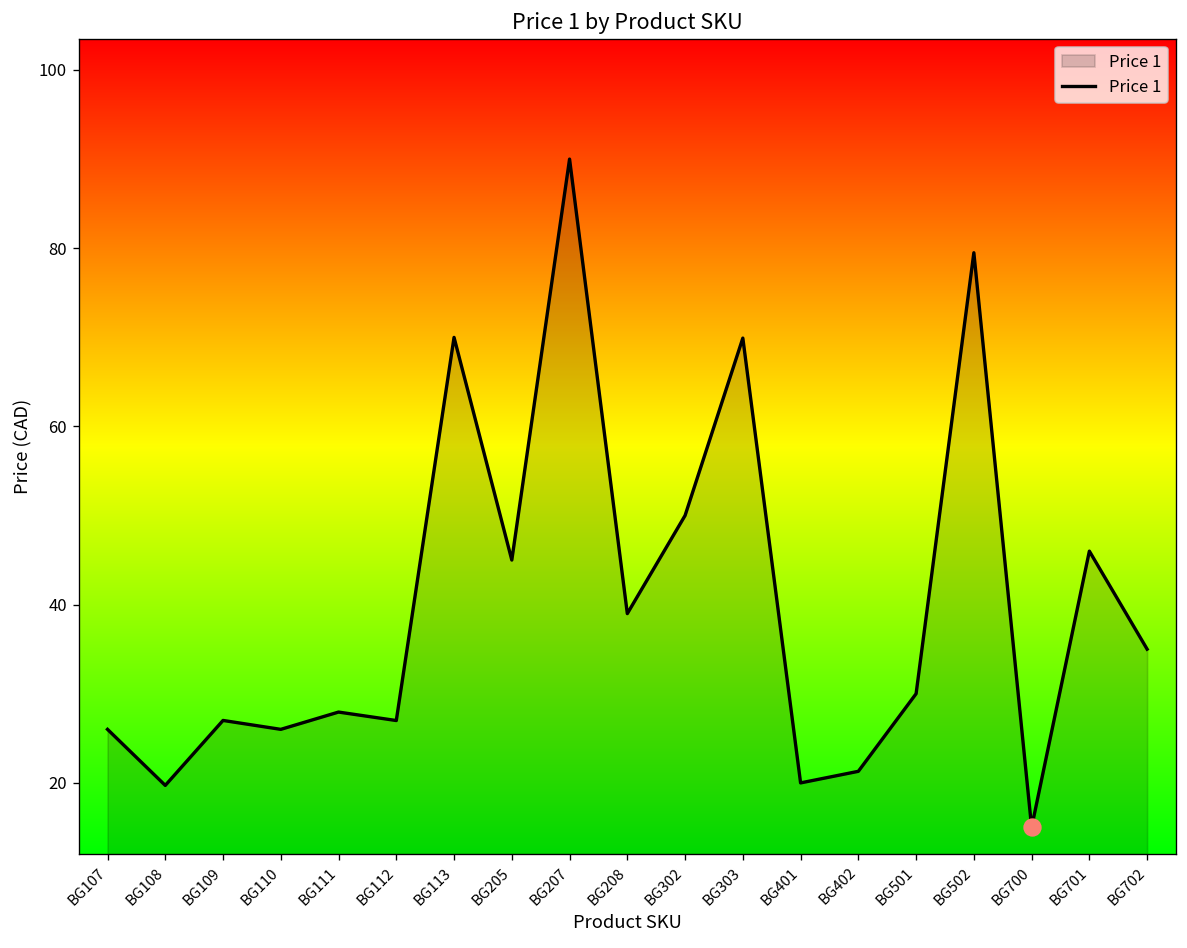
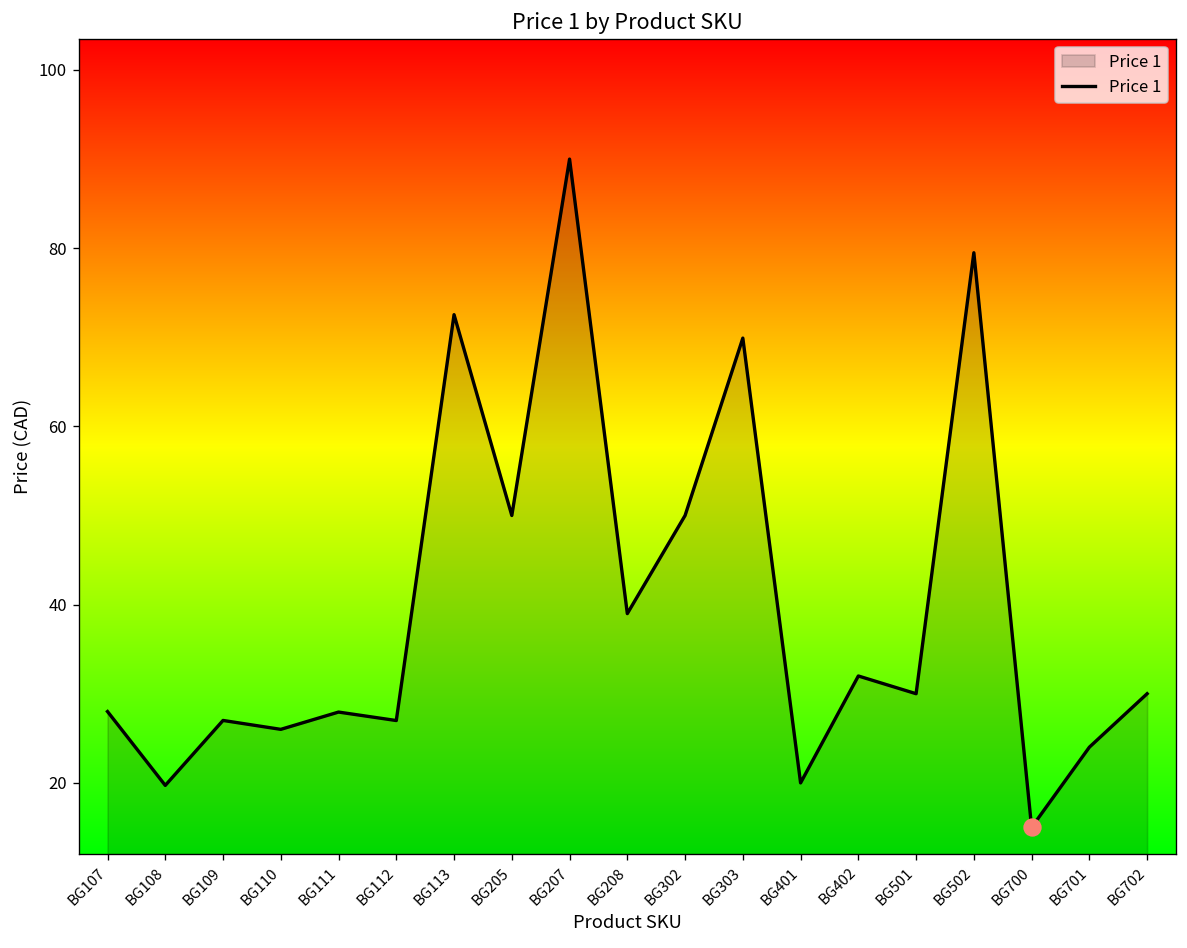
  {
    "Price 1": {
-     "BG107": 26,
+     "BG107": 28,
      "BG108": 20,
      "BG109": 27,
      "BG110": 26,
      "BG111": 28,
      "BG112": 27,
-     "BG113": 70,
-     "BG205": 45,
+     "BG113": 73,
+     "BG205": 50,
      "BG207": 90,
      "BG208": 39,
      "BG302": 50,
      "BG303": 70,
      "BG401": 20,
-     "BG402": 21,
+     "BG402": 32,
      "BG501": 30,
      "BG502": 79,
-     "BG701": 46,
-     "BG702": 35
+     "BG701": 24,
+     "BG702": 30
    }
  }
